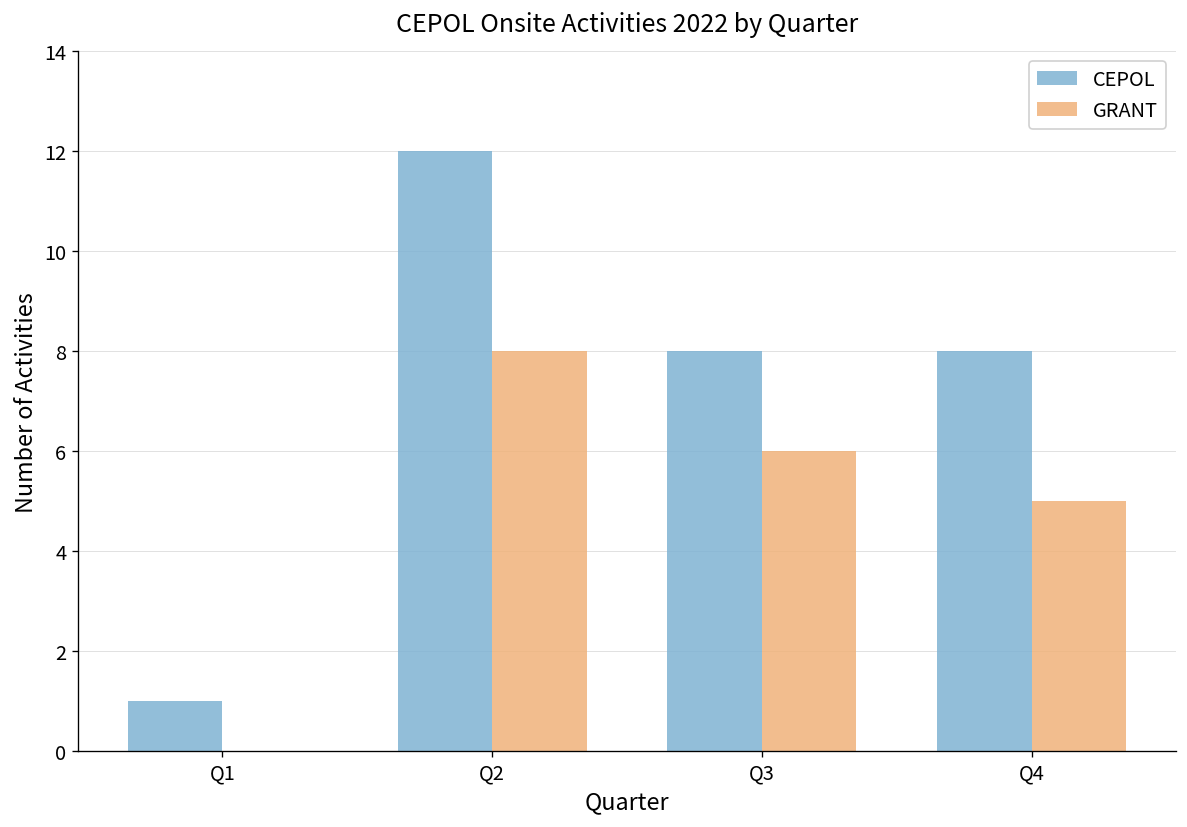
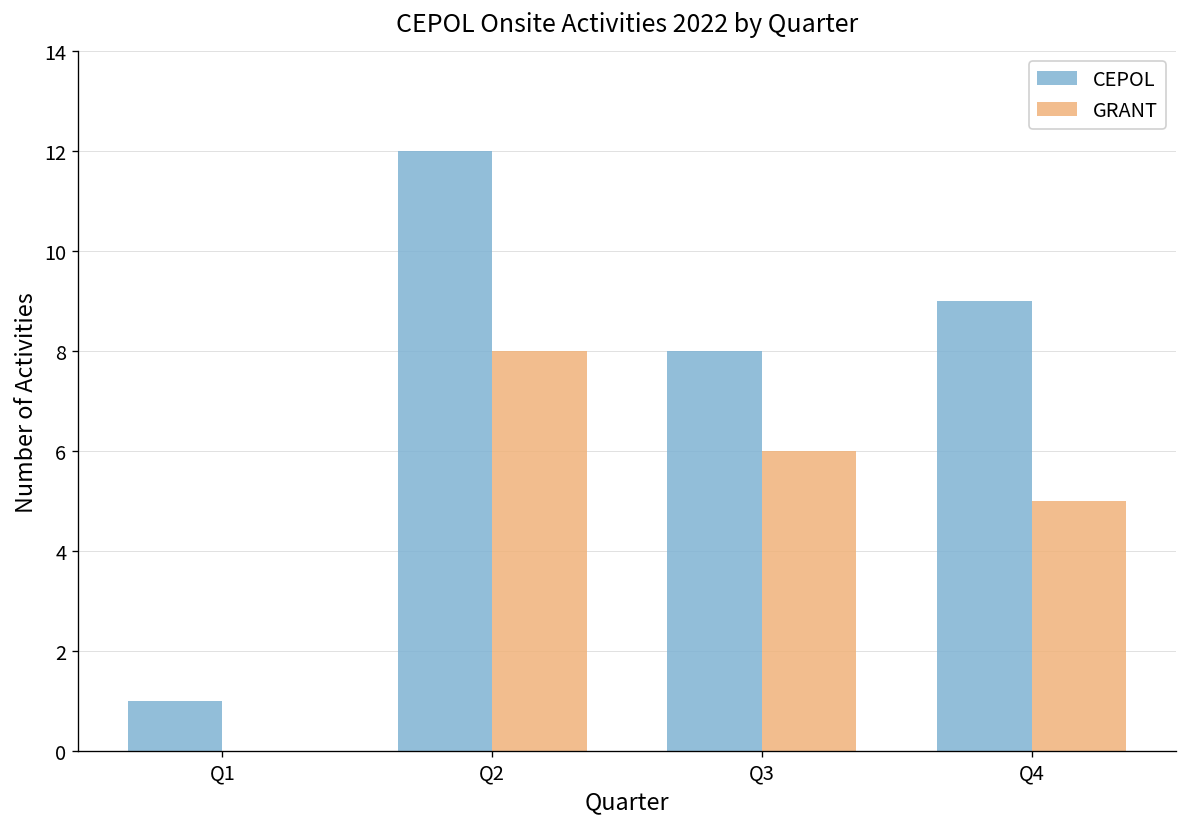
  {
    "CEPOL": {
      "Q1": 1,
      "Q2": 12,
      "Q3": 8,
-     "Q4": 8
+     "Q4": 9
    },
    "GRANT": {
      "Q1": 0,
      "Q2": 8,
      "Q3": 6,
      "Q4": 5
    }
  }
